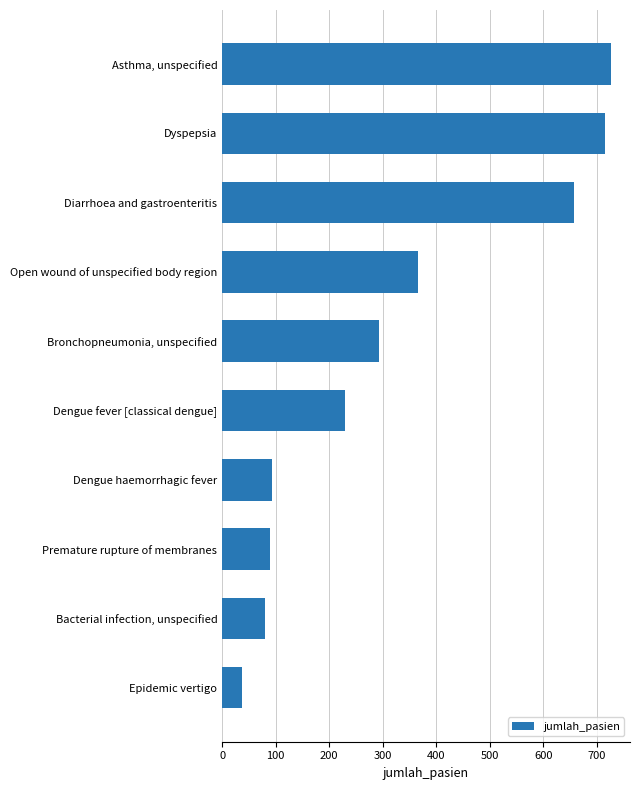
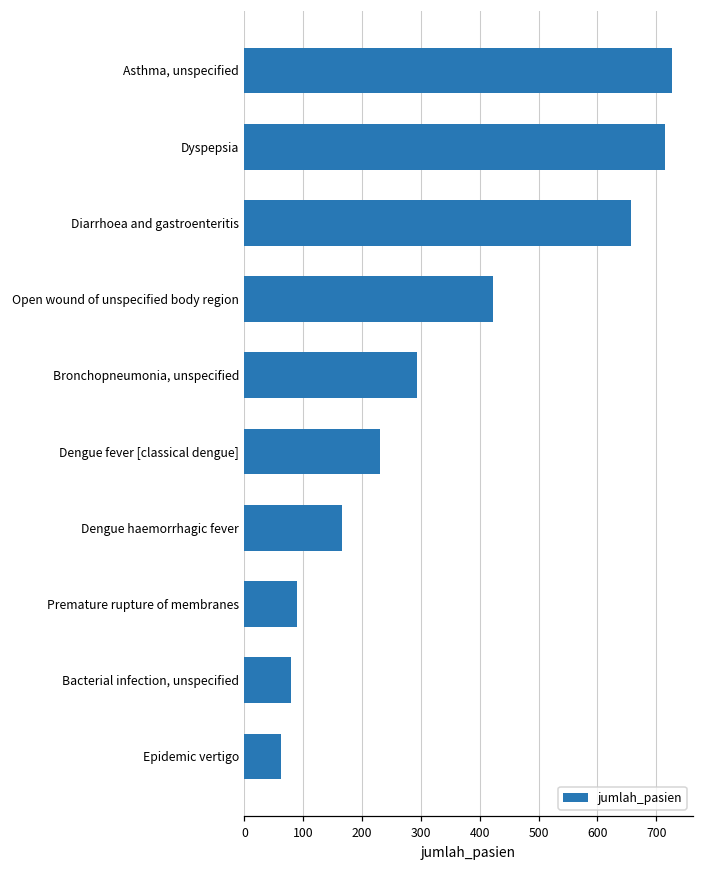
  {
    "Asthma, unspecified": 730,
    "Dyspepsia": 720,
    "Diarrhoea and gastroenteritis": 660,
-   "Open wound of unspecified body region": 370,
+   "Open wound of unspecified body region": 420,
    "Bronchopneumonia, unspecified": 290,
    "Dengue fever [classical dengue]": 230,
-   "Dengue haemorrhagic fever": 90,
+   "Dengue haemorrhagic fever": 170,
    "Premature rupture of membranes": 90,
    "Bacterial infection, unspecified": 80,
-   "Epidemic vertigo": 40
+   "Epidemic vertigo": 60
  }
